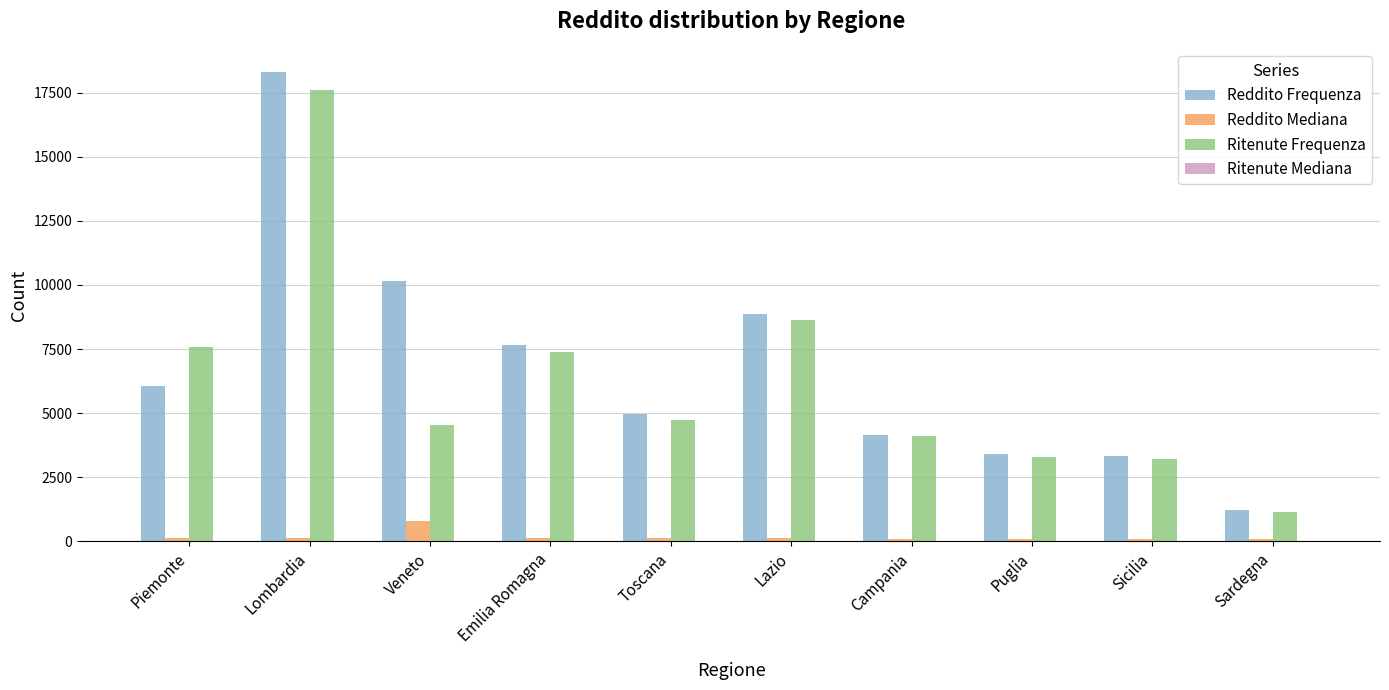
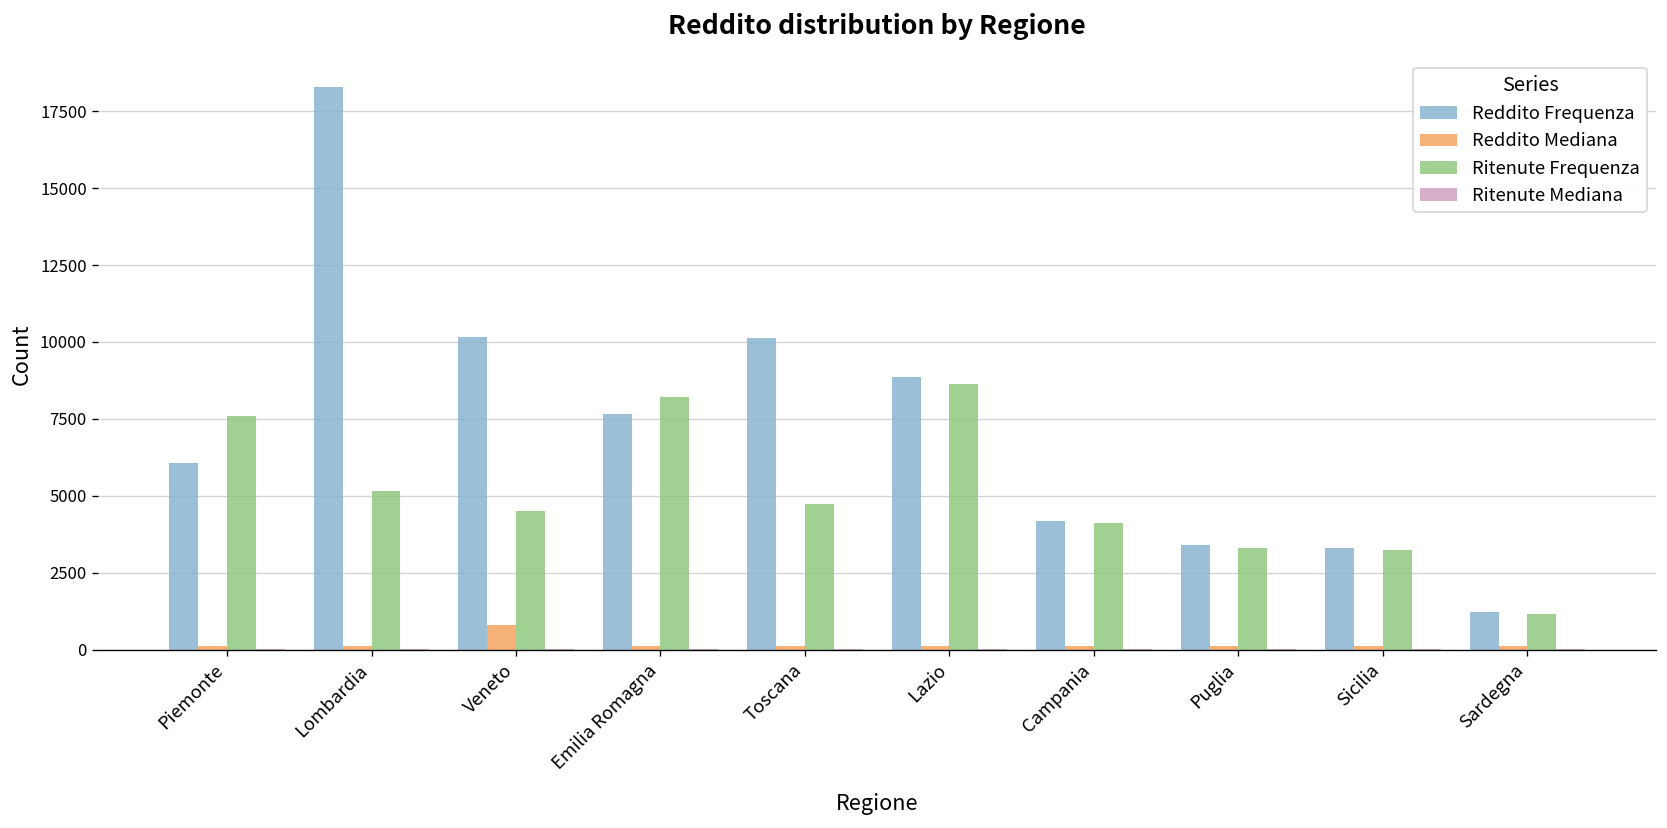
  {
    "Reddito Frequenza": {
      "Piemonte": 6100,
      "Lombardia": 18300,
      "Veneto": 10200,
      "Emilia Romagna": 7700,
-     "Toscana": 5000,
+     "Toscana": 10100,
      "Lazio": 8900,
      "Campania": 4200,
      "Puglia": 3400,
      "Sicilia": 3300,
      "Sardegna": 1200
    },
    "Reddito Mediana": {
      "Piemonte": 100,
      "Lombardia": 100,
      "Veneto": 800,
      "Emilia Romagna": 100,
      "Toscana": 100,
      "Lazio": 100,
      "Campania": 100,
      "Puglia": 100,
      "Sicilia": 100,
      "Sardegna": 100
    },
    "Ritenute Frequenza": {
      "Piemonte": 7600,
-     "Lombardia": 17600,
+     "Lombardia": 5200,
      "Veneto": 4500,
-     "Emilia Romagna": 7400,
+     "Emilia Romagna": 8200,
      "Toscana": 4700,
      "Lazio": 8600,
      "Campania": 4100,
      "Puglia": 3300,
      "Sicilia": 3200,
      "Sardegna": 1200
    }
  }
